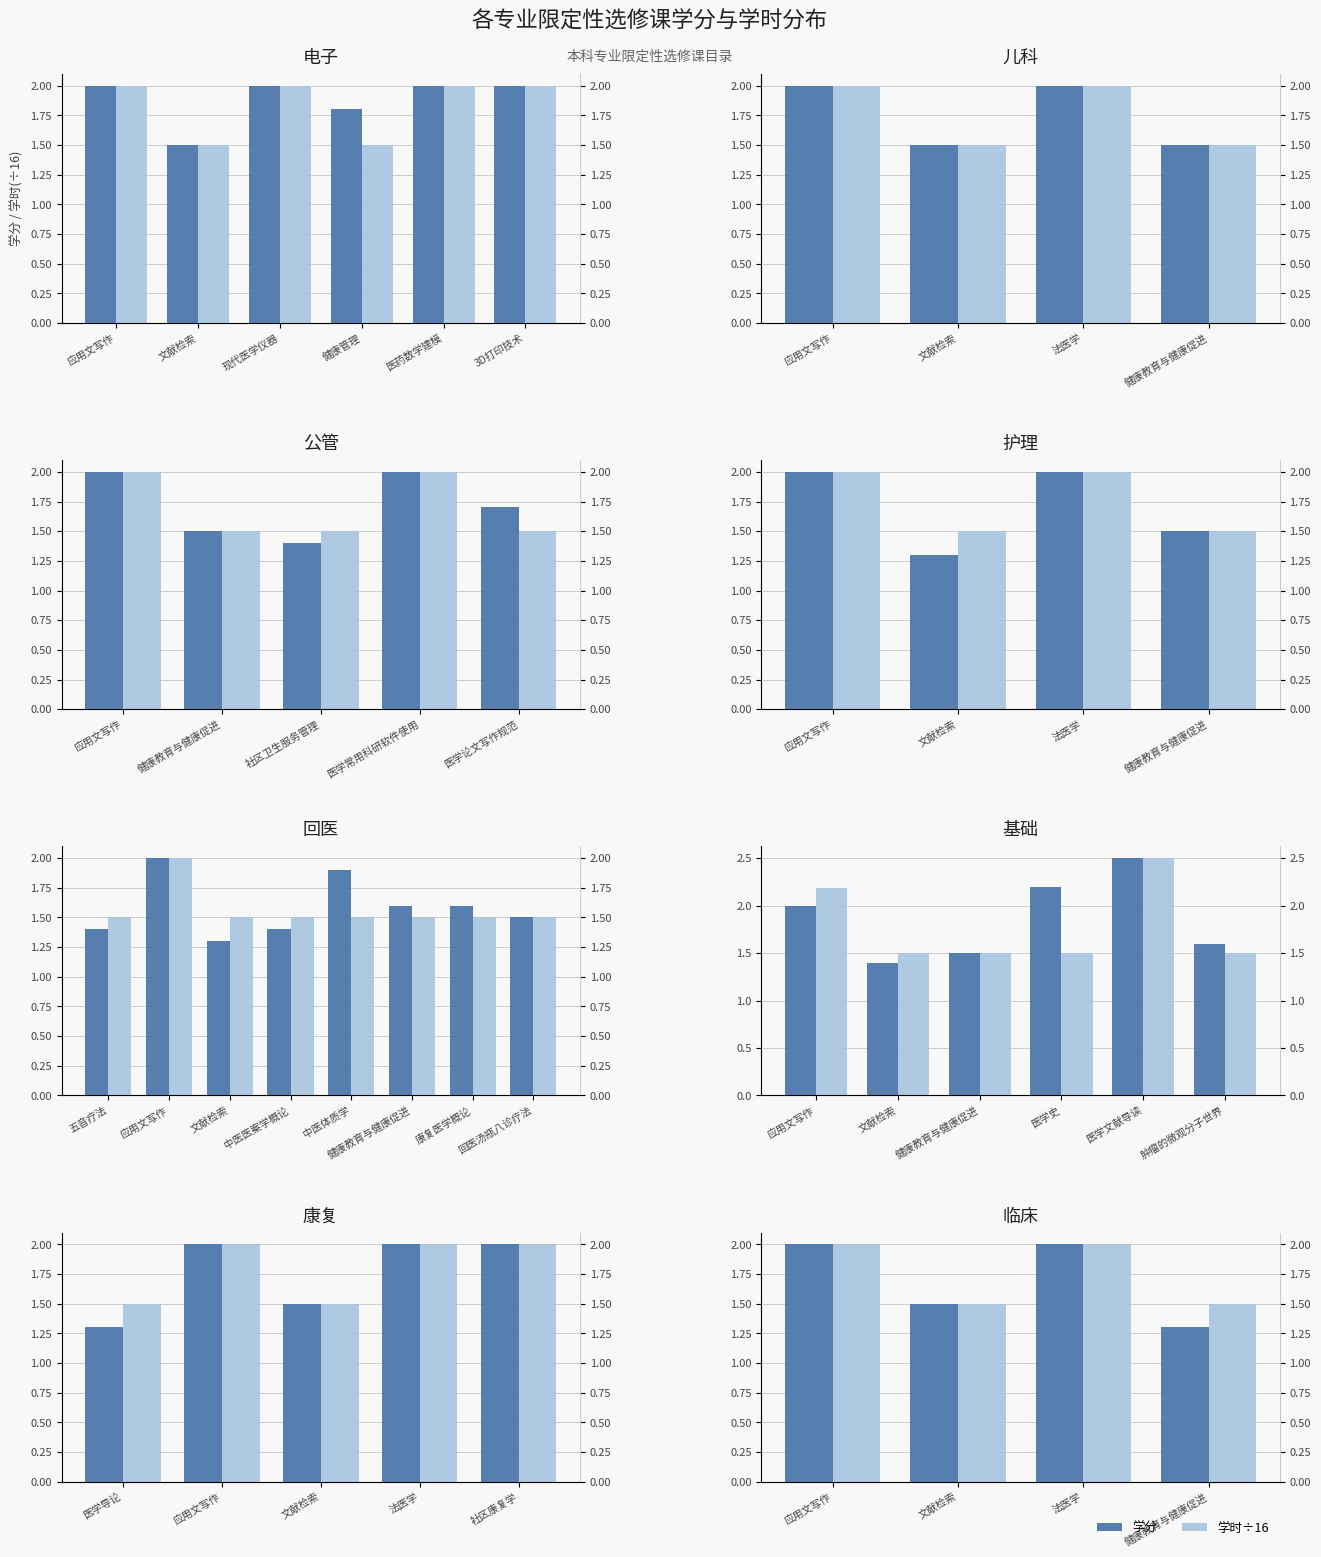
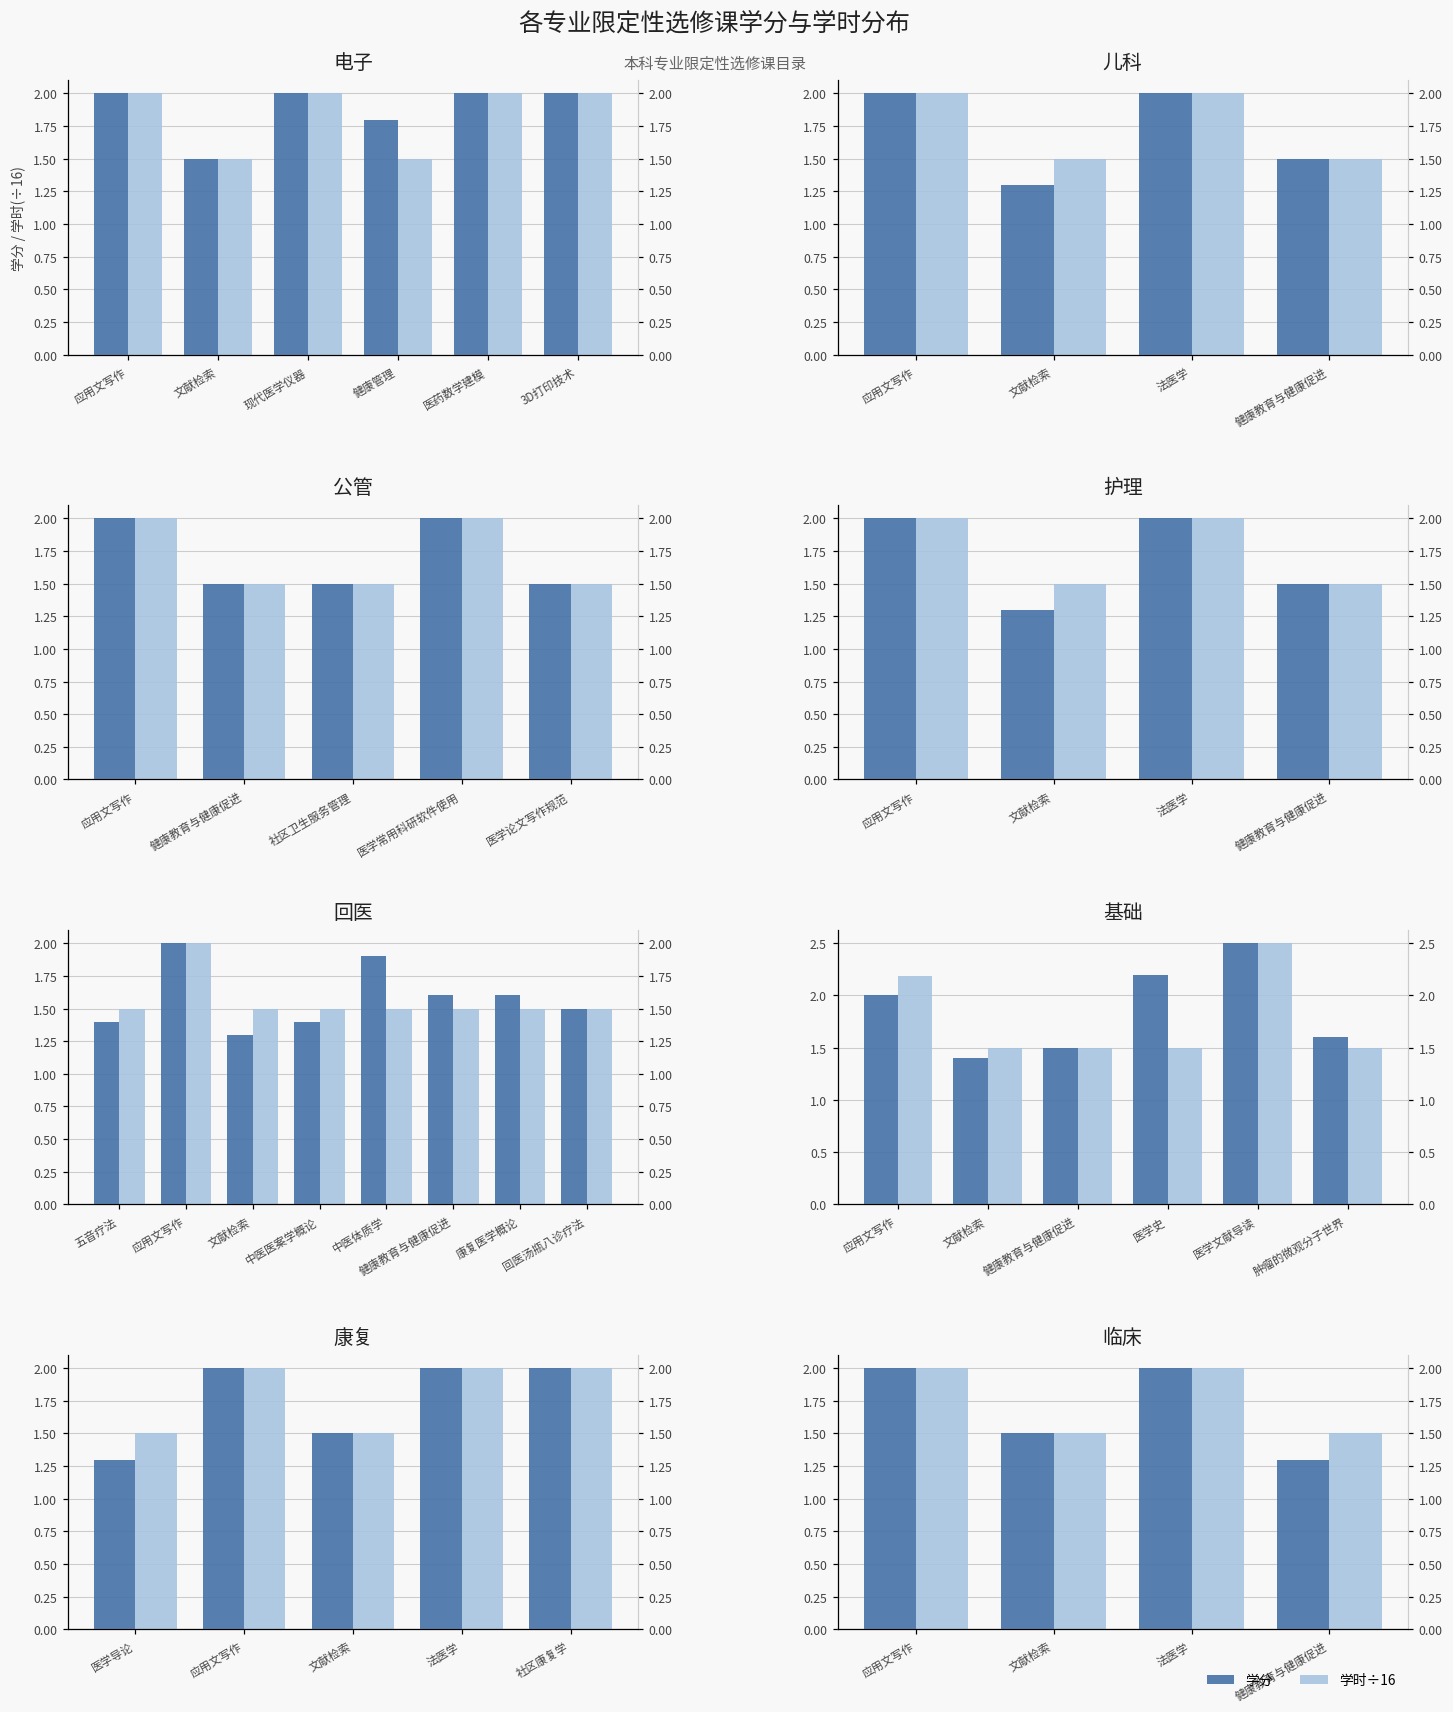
  {
    "电子": {
      "学分": {
        "应用文写作": 2.00,
        "文献检索": 1.50,
        "现代医学仪器": 2.00,
        "健康管理": 1.80,
        "医药数学建模": 2.00,
        "3D打印技术": 2.00
      }
    },
    "儿科": {
      "学分": {
        "应用文写作": 2.0,
-       "文献检索": 1.5,
+       "文献检索": 1.3,
        "法医学": 2.0,
        "健康教育与健康促进": 1.5
      }
    },
    "公管": {
      "学分": {
        "应用文写作": 2.0,
        "健康教育与健康促进": 1.5,
-       "社区卫生服务管理": 1.4,
+       "社区卫生服务管理": 1.5,
        "医学常用科研软件使用": 2.0,
-       "医学论文写作规范": 1.7
+       "医学论文写作规范": 1.5
      }
    },
    "护理": {
      "学分": {
        "应用文写作": 2.00,
        "文献检索": 1.30,
        "法医学": 2.00,
        "健康教育与健康促进": 1.50
      }
    },
    "回医": {
      "学分": {
        "五音疗法": 1.40,
        "应用文写作": 2.00,
        "文献检索": 1.30,
        "中医医案学概论": 1.40,
        "中医体质学": 1.90,
        "健康教育与健康促进": 1.60,
        "康复医学概论": 1.60,
        "回医汤瓶八诊疗法": 1.50
      }
    },
    "基础": {
      "学分": {
        "应用文写作": 2.0,
        "文献检索": 1.4,
        "健康教育与健康促进": 1.5,
        "医学史": 2.2,
        "医学文献导读": 2.5,
        "肿瘤的微观分子世界": 1.6
      }
    },
    "康复": {
      "学分": {
        "医学导论": 1.30,
        "应用文写作": 2.00,
        "文献检索": 1.50,
        "法医学": 2.00,
        "社区康复学": 2.00
      }
    },
    "临床": {
      "学分": {
        "应用文写作": 2.00,
        "文献检索": 1.50,
        "法医学": 2.00,
        "健康教育与健康促进": 1.30
      }
    }
  }
